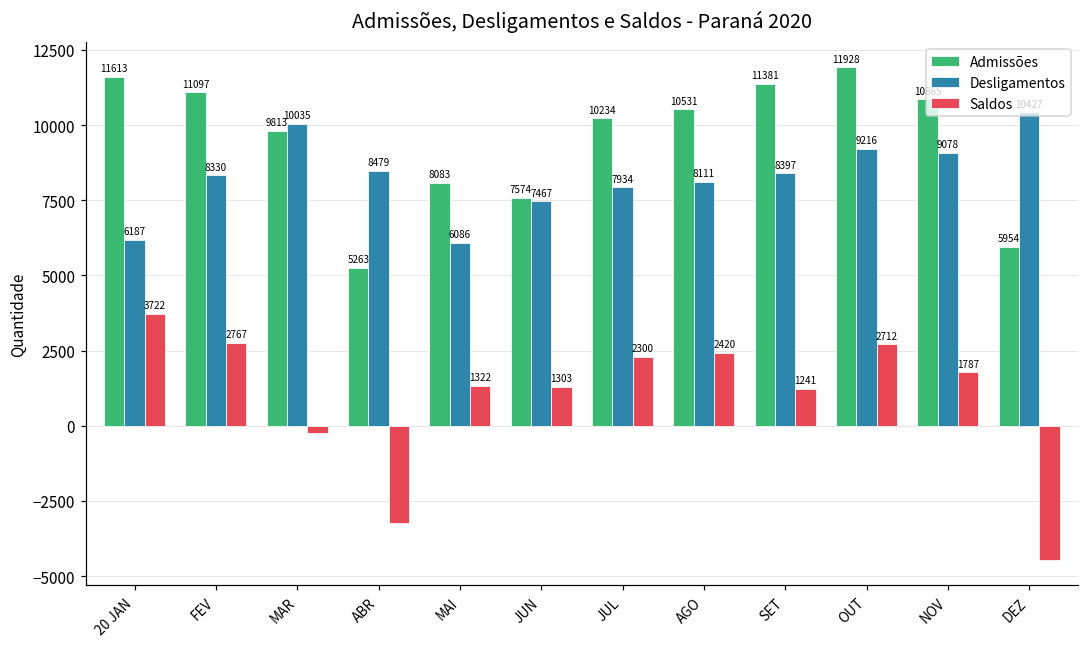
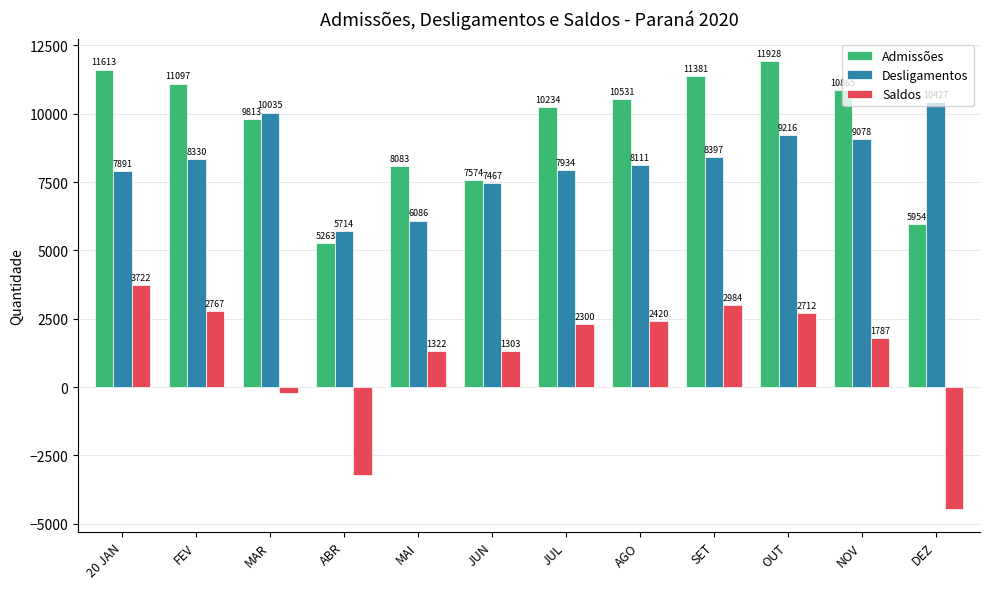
  {
    "Admissões": {
      "20 JAN": 11613,
      "FEV": 11097,
      "MAR": 9813,
      "ABR": 5263,
      "MAI": 8083,
      "JUN": 7574,
      "JUL": 10234,
      "AGO": 10531,
      "SET": 11381,
      "OUT": 11928,
      "DEZ": 5954
    },
    "Desligamentos": {
-     "20 JAN": 6187,
+     "20 JAN": 7891,
      "FEV": 8330,
      "MAR": 10035,
-     "ABR": 8479,
+     "ABR": 5714,
      "MAI": 6086,
      "JUN": 7467,
      "JUL": 7934,
      "AGO": 8111,
      "SET": 8397,
      "OUT": 9216,
      "NOV": 9078
    },
    "Saldos": {
      "20 JAN": 3722,
      "FEV": 2767,
      "MAI": 1322,
      "JUN": 1303,
      "JUL": 2300,
      "AGO": 2420,
-     "SET": 1241,
+     "SET": 2984,
      "OUT": 2712,
      "NOV": 1787
    }
  }
